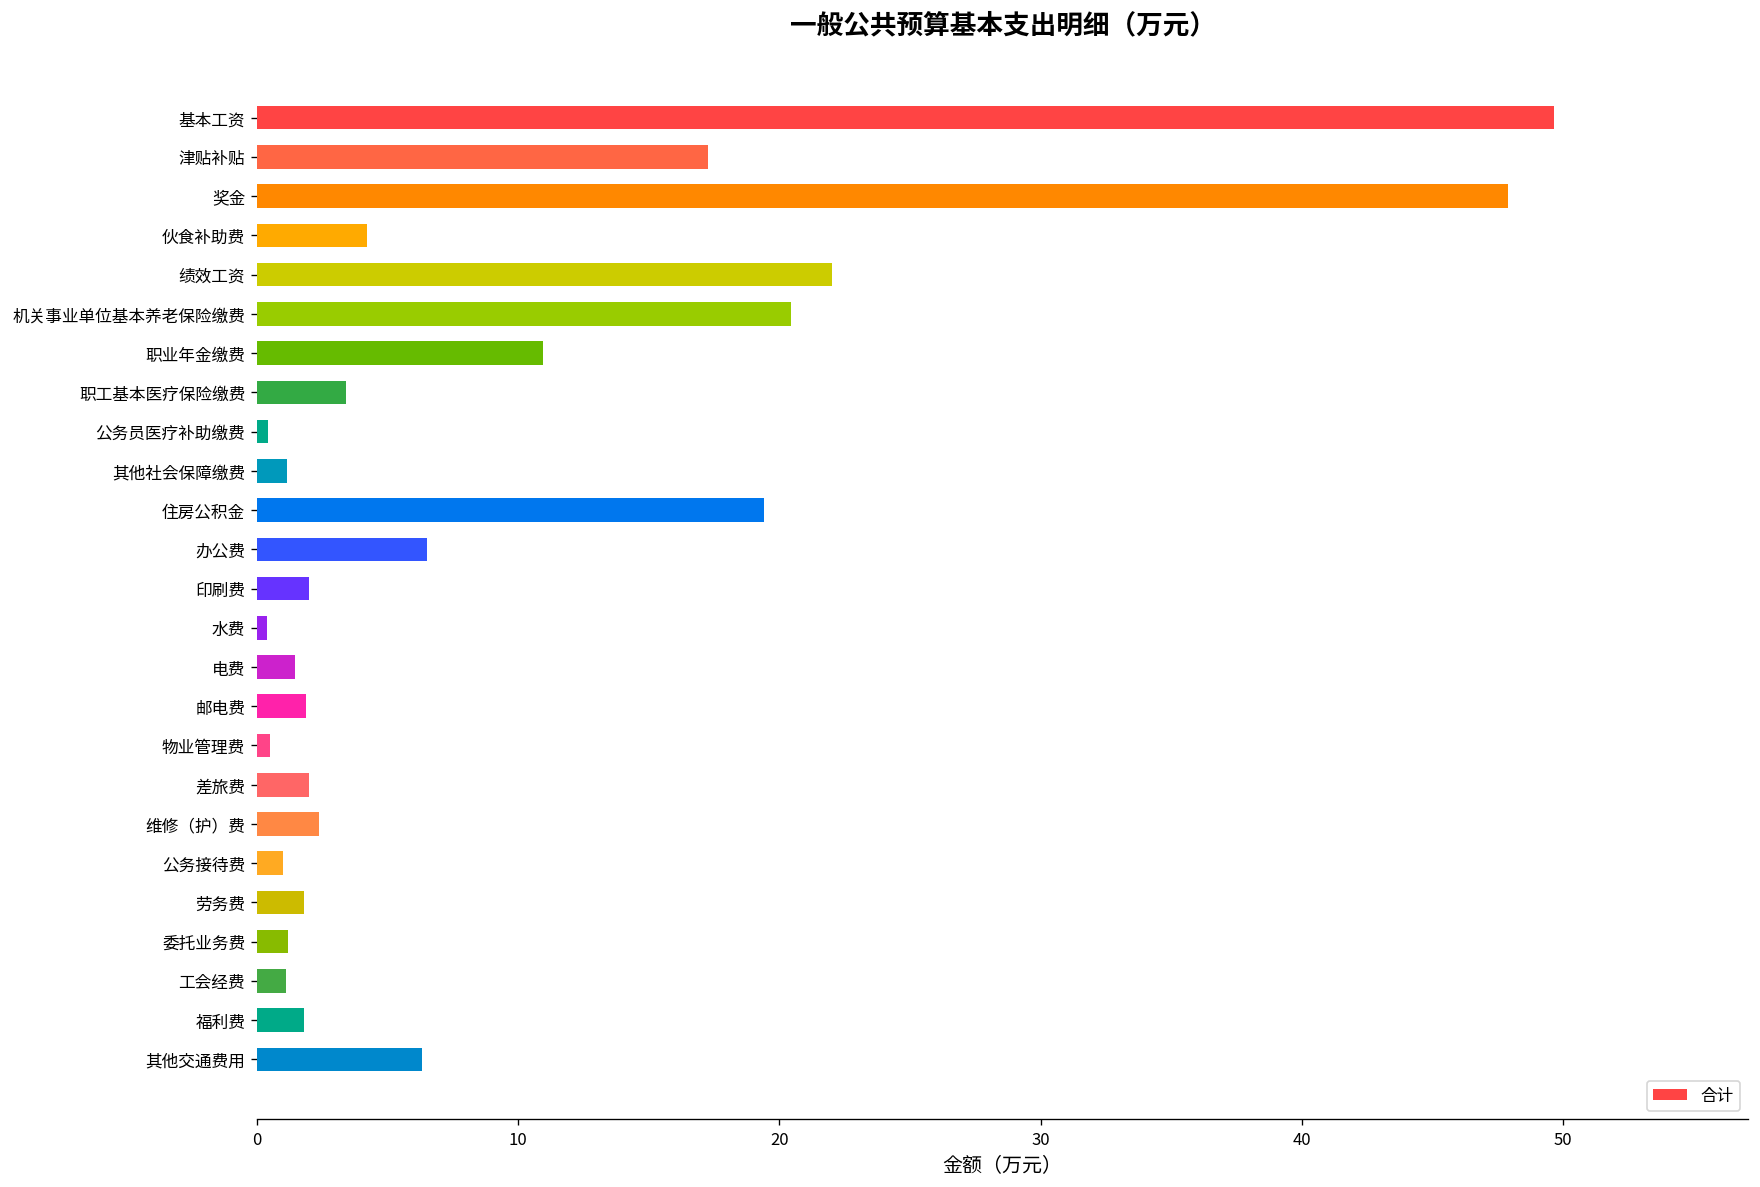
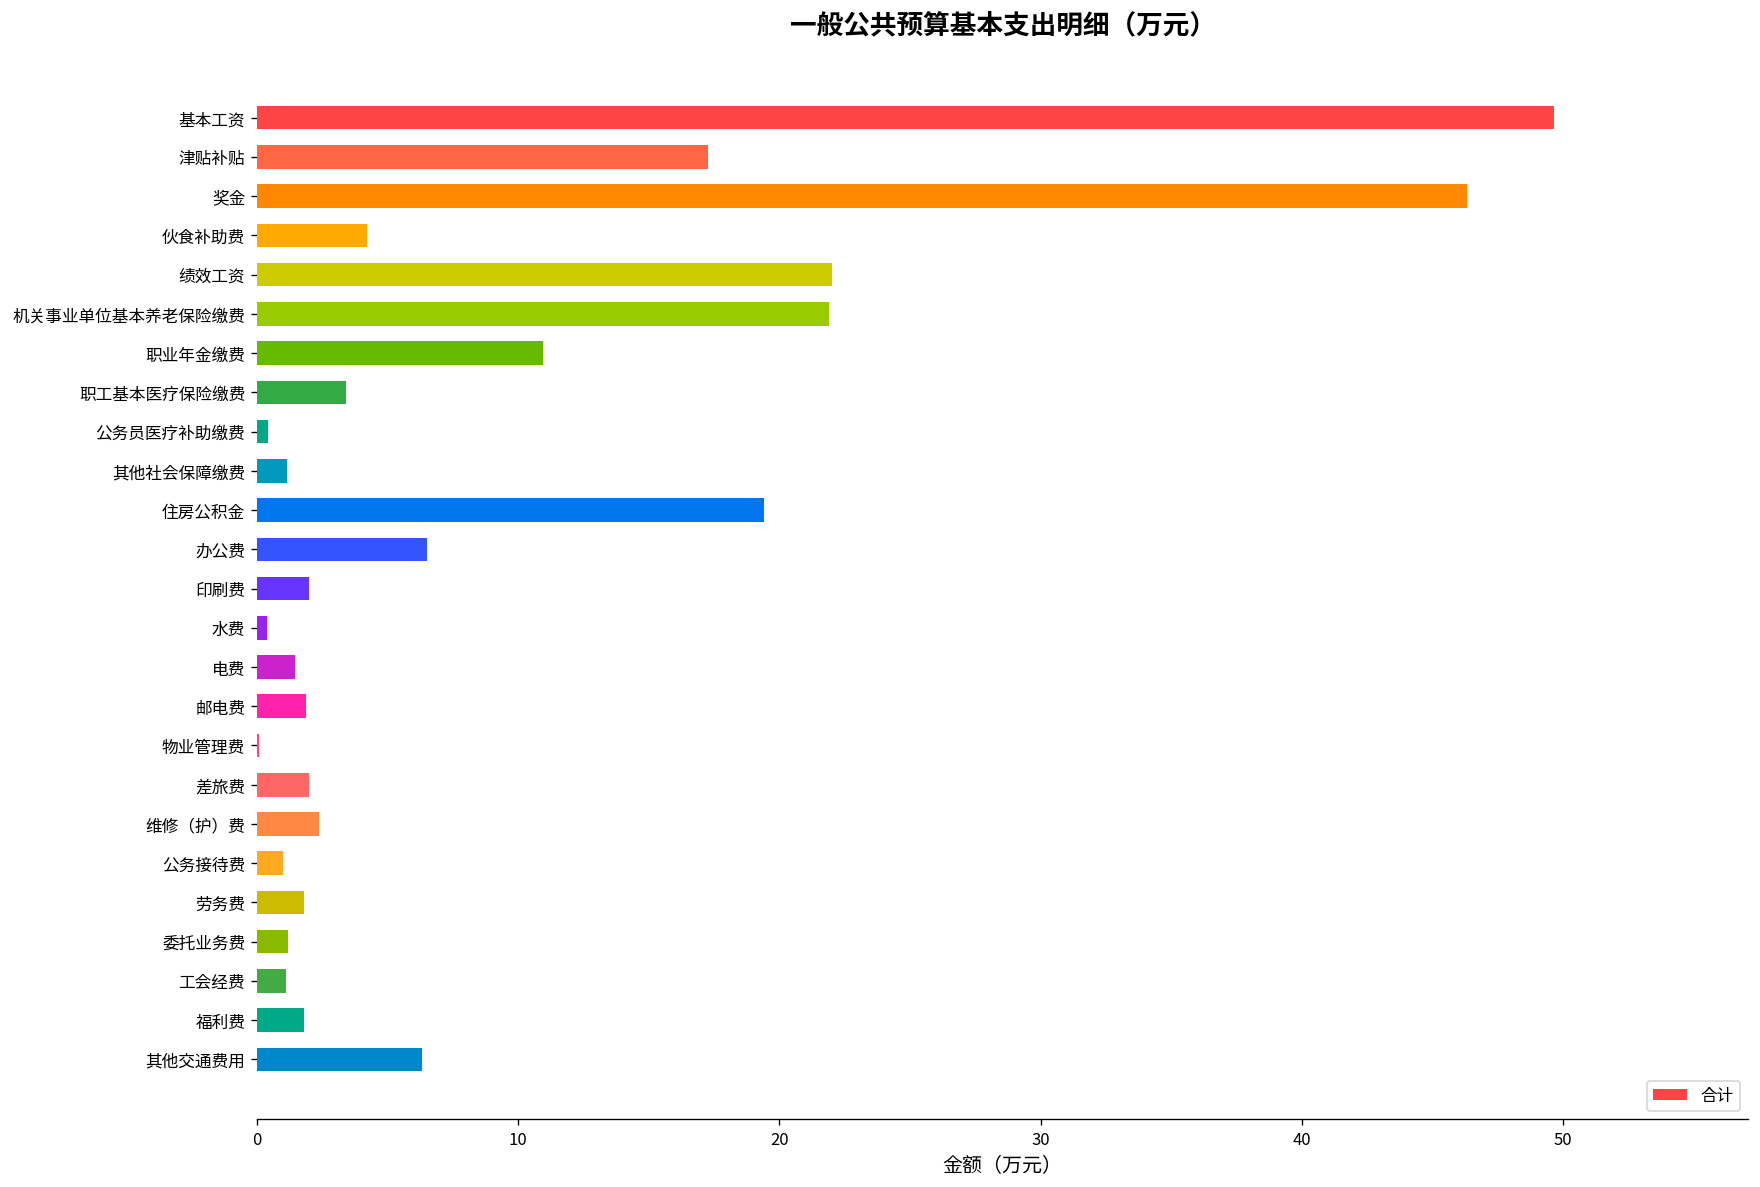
  {
    "基本工资": 49.6,
    "津贴补贴": 17.3,
-   "奖金": 47.9,
+   "奖金": 46.3,
    "伙食补助费": 4.2,
    "绩效工资": 22.0,
-   "机关事业单位基本养老保险缴费": 20.4,
+   "机关事业单位基本养老保险缴费": 21.9,
    "职业年金缴费": 11.0,
    "职工基本医疗保险缴费": 3.4,
    "公务员医疗补助缴费": 0.4,
    "其他社会保障缴费": 1.1,
    "住房公积金": 19.4,
    "办公费": 6.5,
    "印刷费": 2.0,
    "水费": 0.4,
    "电费": 1.5,
    "邮电费": 1.9,
-   "物业管理费": 0.5,
+   "物业管理费": 0.1,
    "差旅费": 2.0,
    "维修（护）费": 2.4,
    "公务接待费": 1.0,
    "劳务费": 1.8,
    "委托业务费": 1.2,
    "工会经费": 1.1,
    "福利费": 1.8,
    "其他交通费用": 6.3
  }
